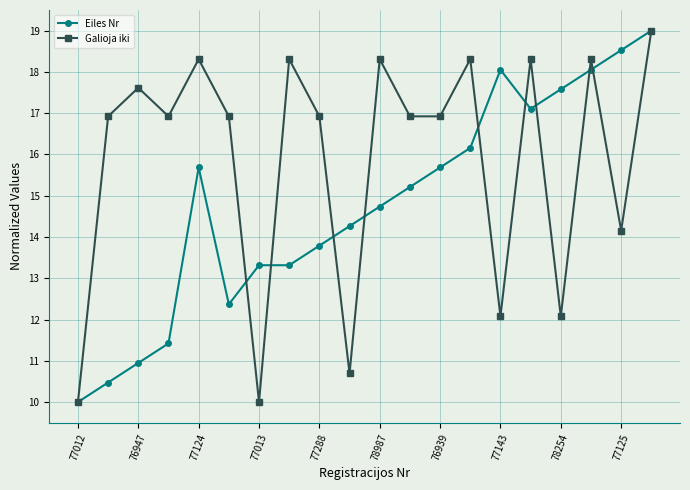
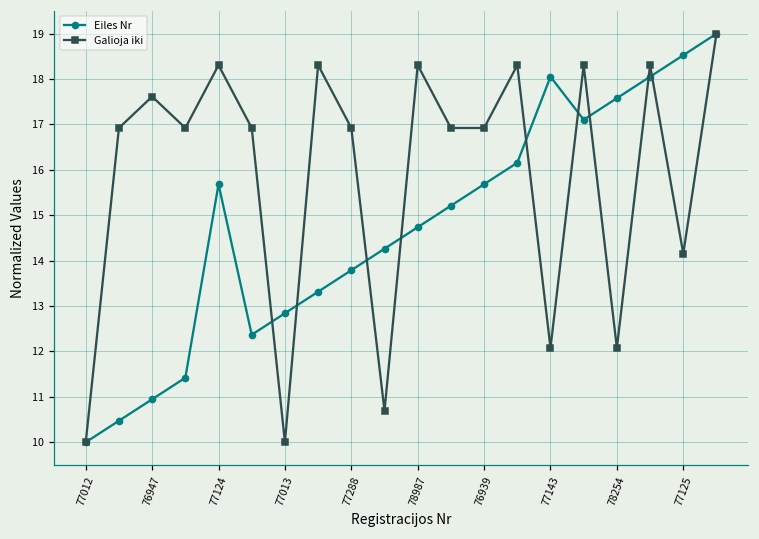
  {
    "Eiles Nr": {
      "76947": 10.9,
      "77124": 15.7,
-     "77013": 13.3,
+     "77013": 12.8,
      "77288": 13.8,
      "78987": 14.7,
      "76939": 15.7,
      "77143": 18.1,
      "78254": 17.6,
      "77125": 18.5
    },
    "Galioja iki": {
      "76947": 17.6,
      "77124": 18.3,
      "77013": 10.0,
      "77288": 16.9,
      "78987": 18.3,
      "76939": 16.9,
      "77143": 12.1,
      "78254": 12.1,
      "77125": 14.2
    }
  }
